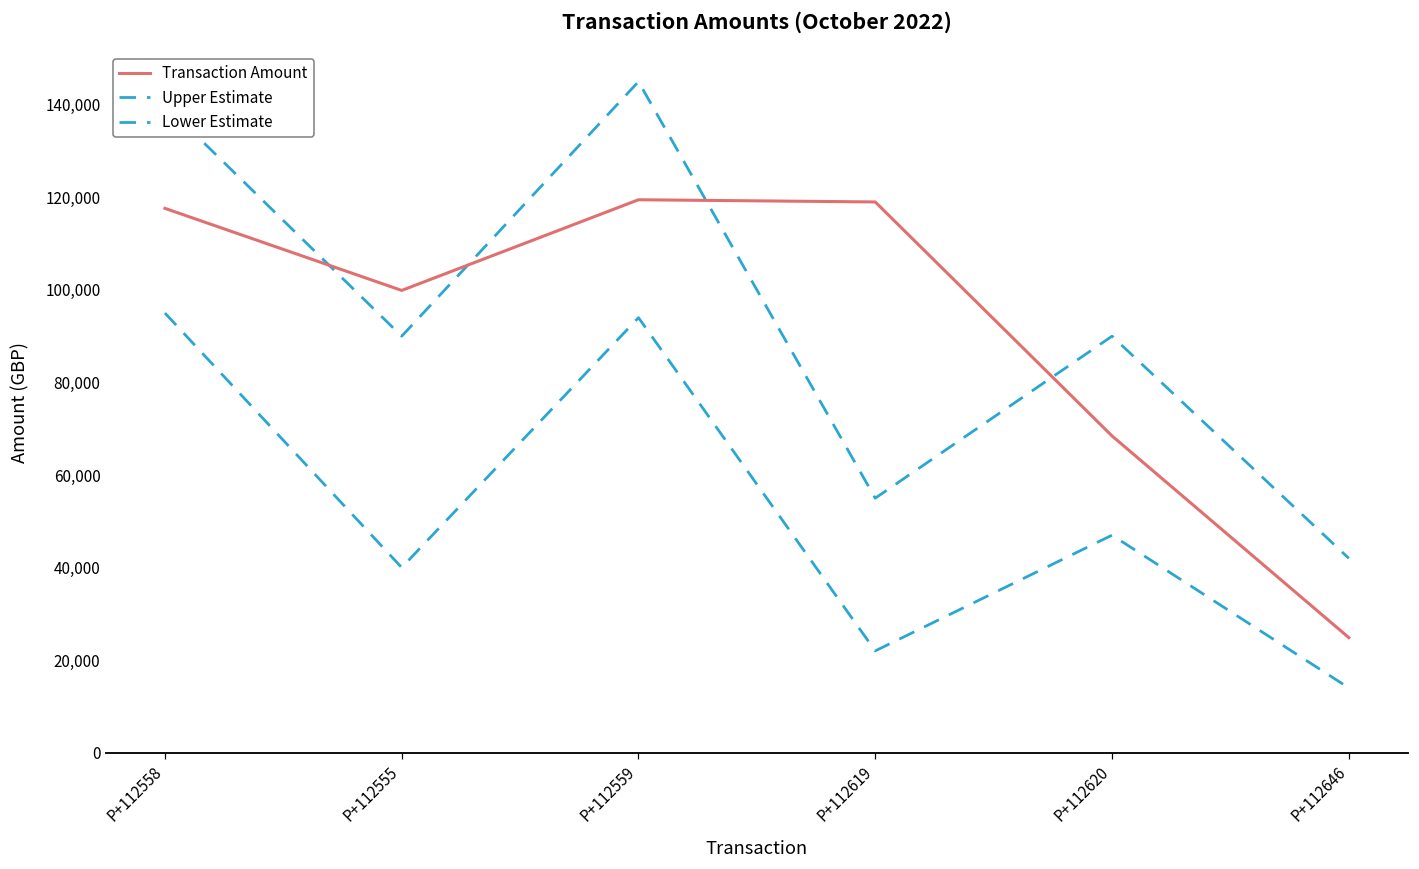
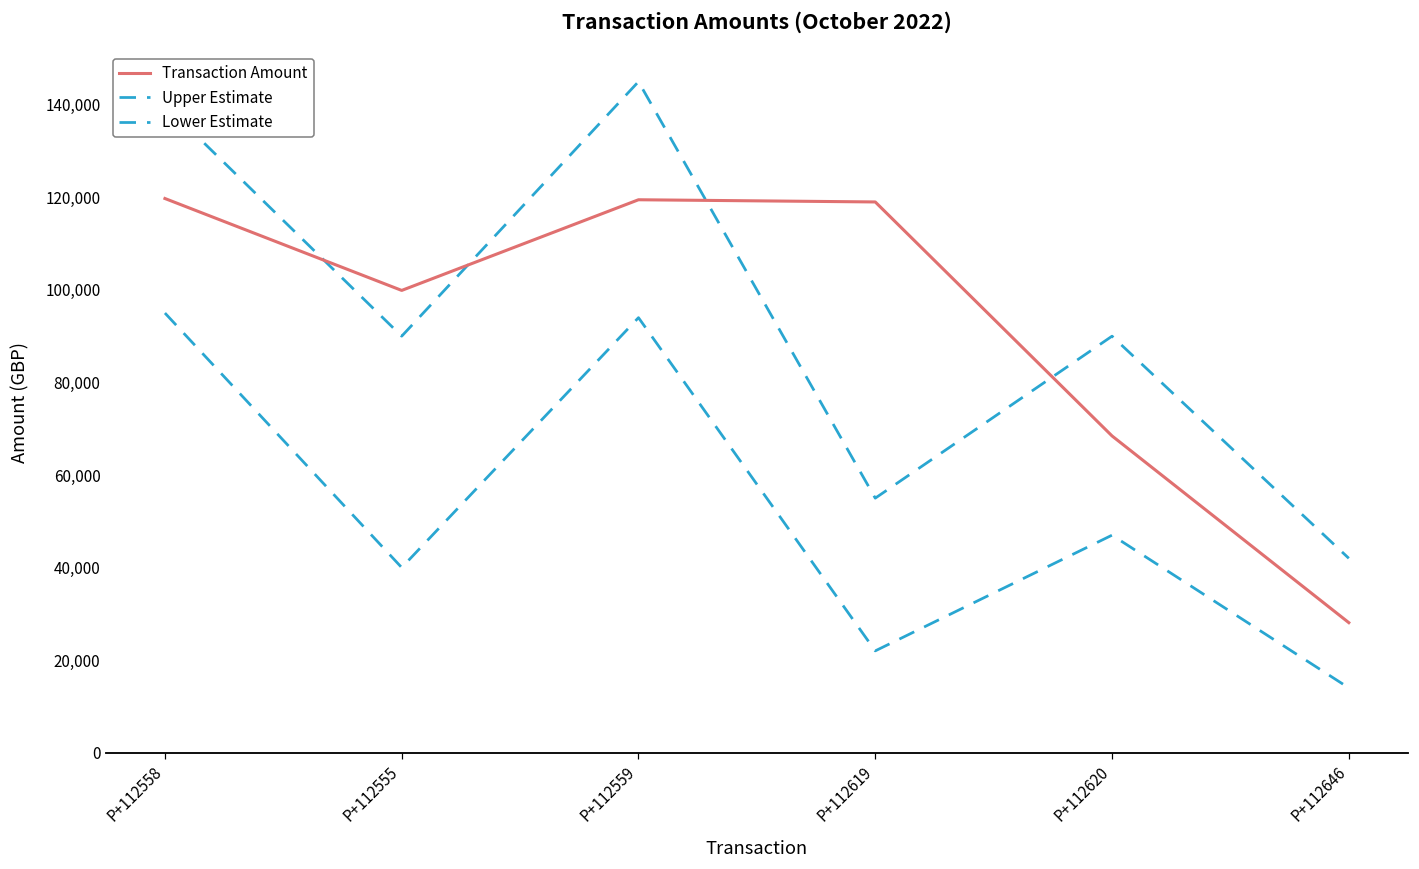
  {
    "Transaction Amount": {
-     "P+112558": "118,000",
+     "P+112558": "120,000",
      "P+112555": "100,000",
      "P+112559": "119,000",
      "P+112619": "119,000",
      "P+112620": "68,000",
-     "P+112646": "25,000"
+     "P+112646": "28,000"
    }
  }
